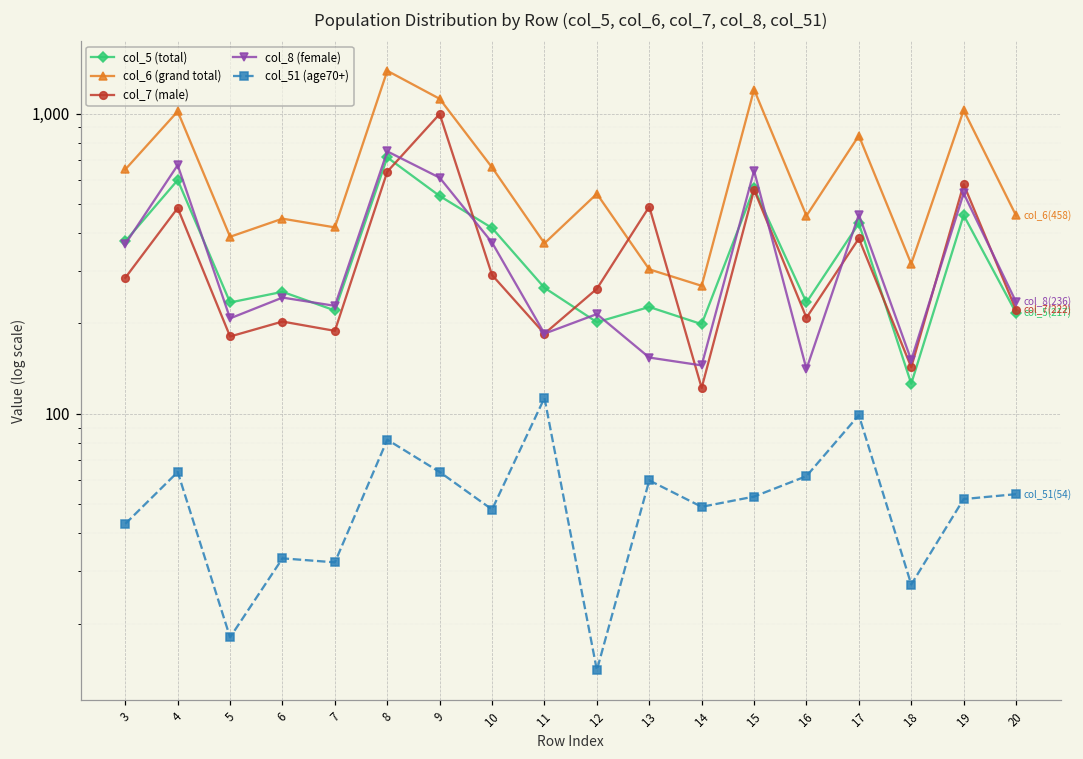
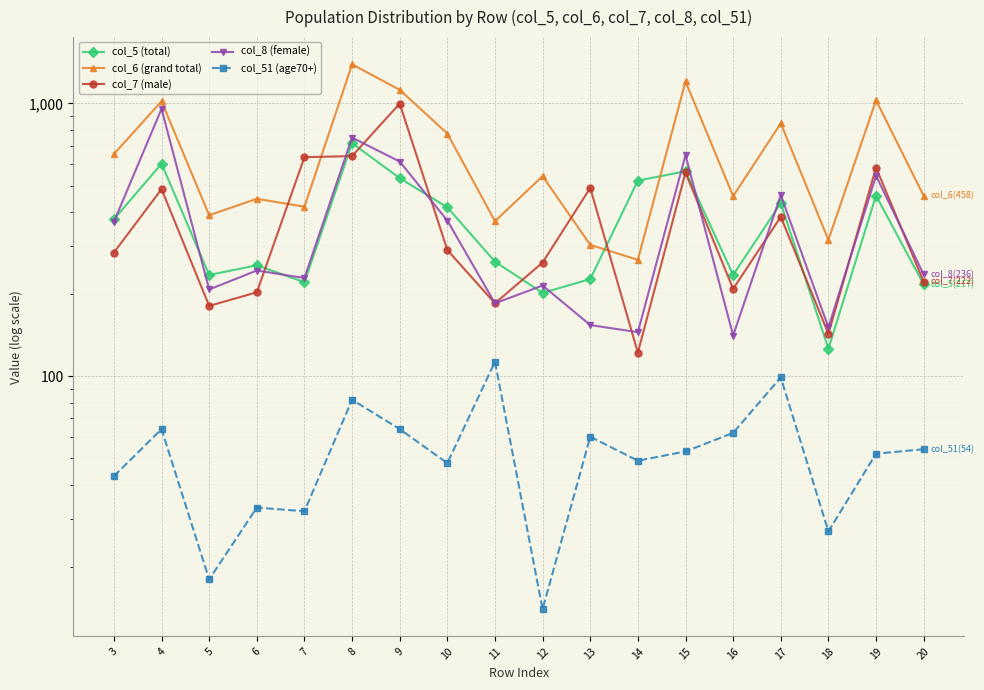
  {
    "col_5 (total)": {
      "4": "600",
      "5": "240",
      "6": "260",
      "7": "220",
      "8": "720",
      "9": "530",
      "10": "420",
      "11": "260",
      "12": "200",
      "13": "230",
-     "14": "200",
+     "14": "520",
      "16": "240",
      "17": "430",
      "18": "130",
      "19": "460"
    },
    "col_6 (grand total)": {
      "3": "650",
      "4": "1,020",
      "5": "390",
      "6": "450",
      "7": "420",
      "8": "1,400",
      "9": "1,120",
-     "10": "660",
+     "10": "780",
      "11": "370",
      "12": "540",
      "13": "300",
      "14": "270",
      "15": "1,200",
      "16": "460",
      "17": "850",
      "18": "320",
      "19": "1,030"
    },
    "col_7 (male)": {
      "3": "280",
      "4": "490",
      "5": "180",
      "6": "200",
-     "7": "190",
+     "7": "640",
      "8": "640",
      "9": "1,000",
      "10": "290",
      "12": "260",
      "13": "490",
      "14": "120",
      "16": "210",
      "17": "380",
      "18": "140",
      "19": "580"
    },
    "col_8 (female)": {
-     "4": "670",
+     "4": "960",
      "5": "210",
      "6": "240",
      "7": "230",
      "8": "750",
      "9": "610",
      "10": "370",
      "12": "220",
      "13": "150",
      "14": "150",
      "15": "650",
      "16": "140",
      "17": "460",
      "18": "150",
      "19": "540"
    },
    "col_51 (age70+)": {
      "20": "(54)"
    }
  }
